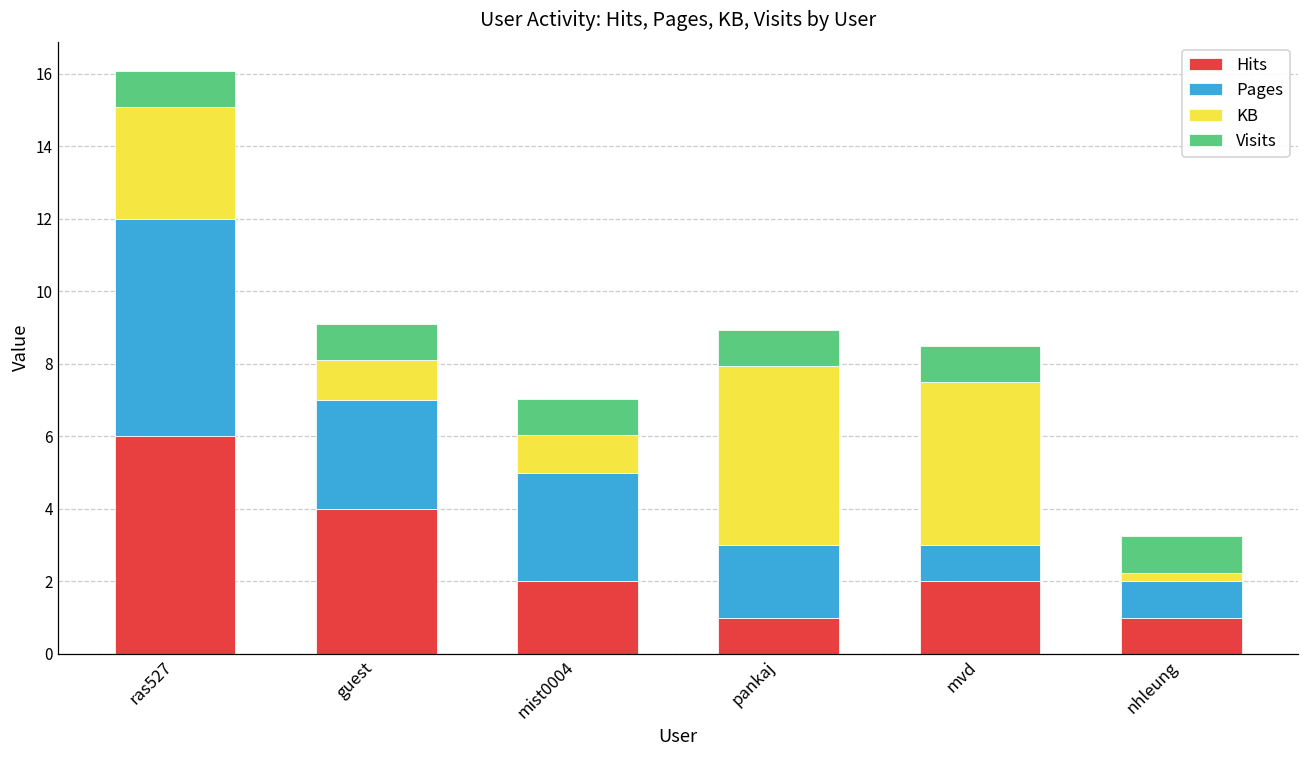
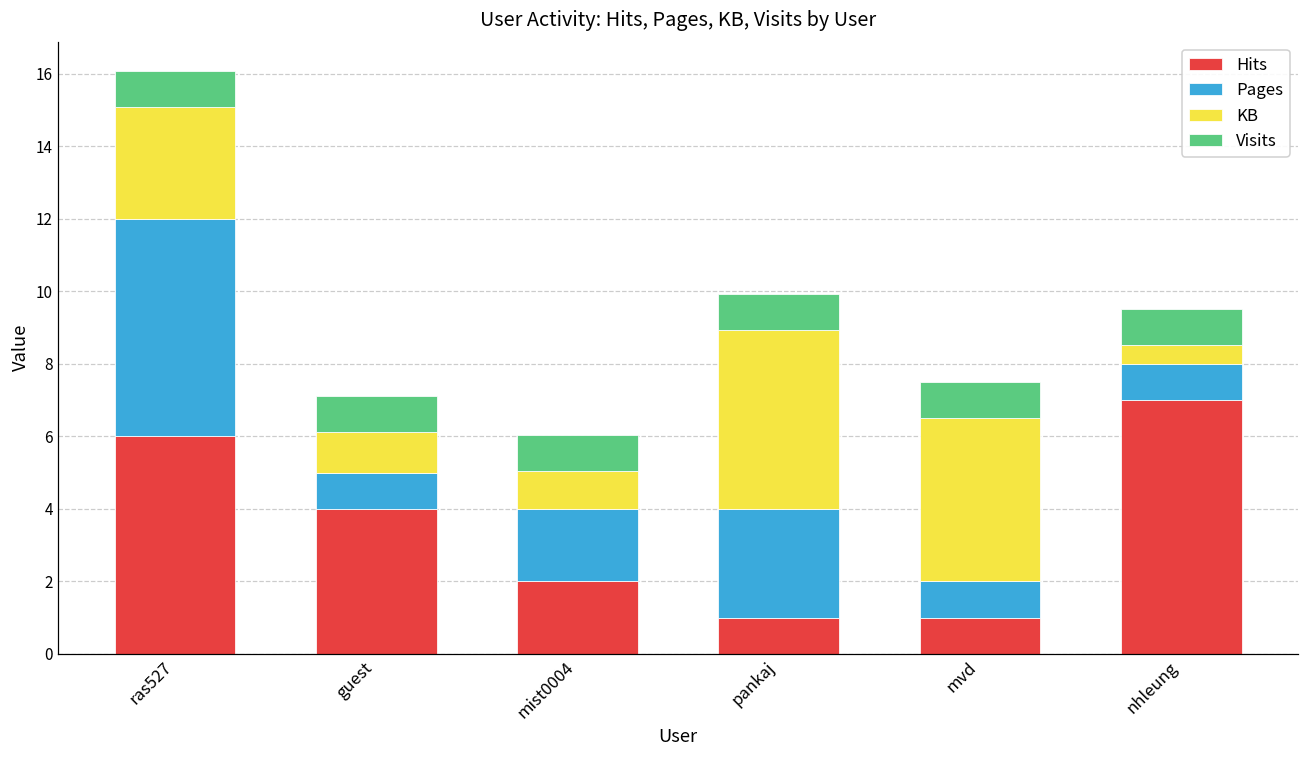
  {
    "Hits": {
      "ras527": 6,
      "guest": 4,
      "mist0004": 2,
      "pankaj": 1,
-     "mvd": 2,
-     "nhleung": 1
+     "mvd": 1,
+     "nhleung": 7
    },
    "Pages": {
      "ras527": 6,
-     "guest": 3,
-     "mist0004": 3,
-     "pankaj": 2,
+     "guest": 1,
+     "mist0004": 2,
+     "pankaj": 3,
      "mvd": 1,
      "nhleung": 1
    },
    "KB": {
      "ras527": 3.1,
      "guest": 1.1,
      "mist0004": 1.0,
      "pankaj": 4.9,
      "mvd": 4.5,
-     "nhleung": 0.2
+     "nhleung": 0.5
    },
    "Visits": {
      "ras527": 1.0,
      "guest": 1.0,
      "mist0004": 1.0,
      "pankaj": 1.0,
      "mvd": 1.0,
      "nhleung": 1.0
    }
  }
